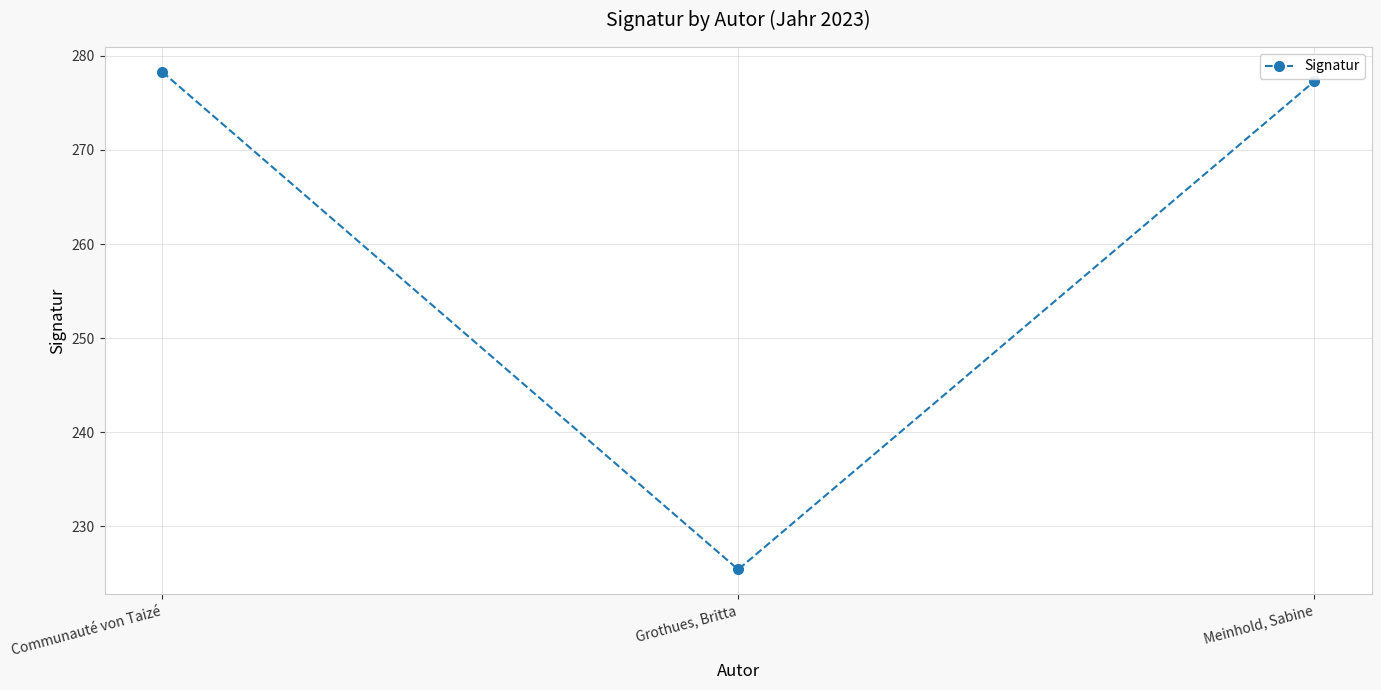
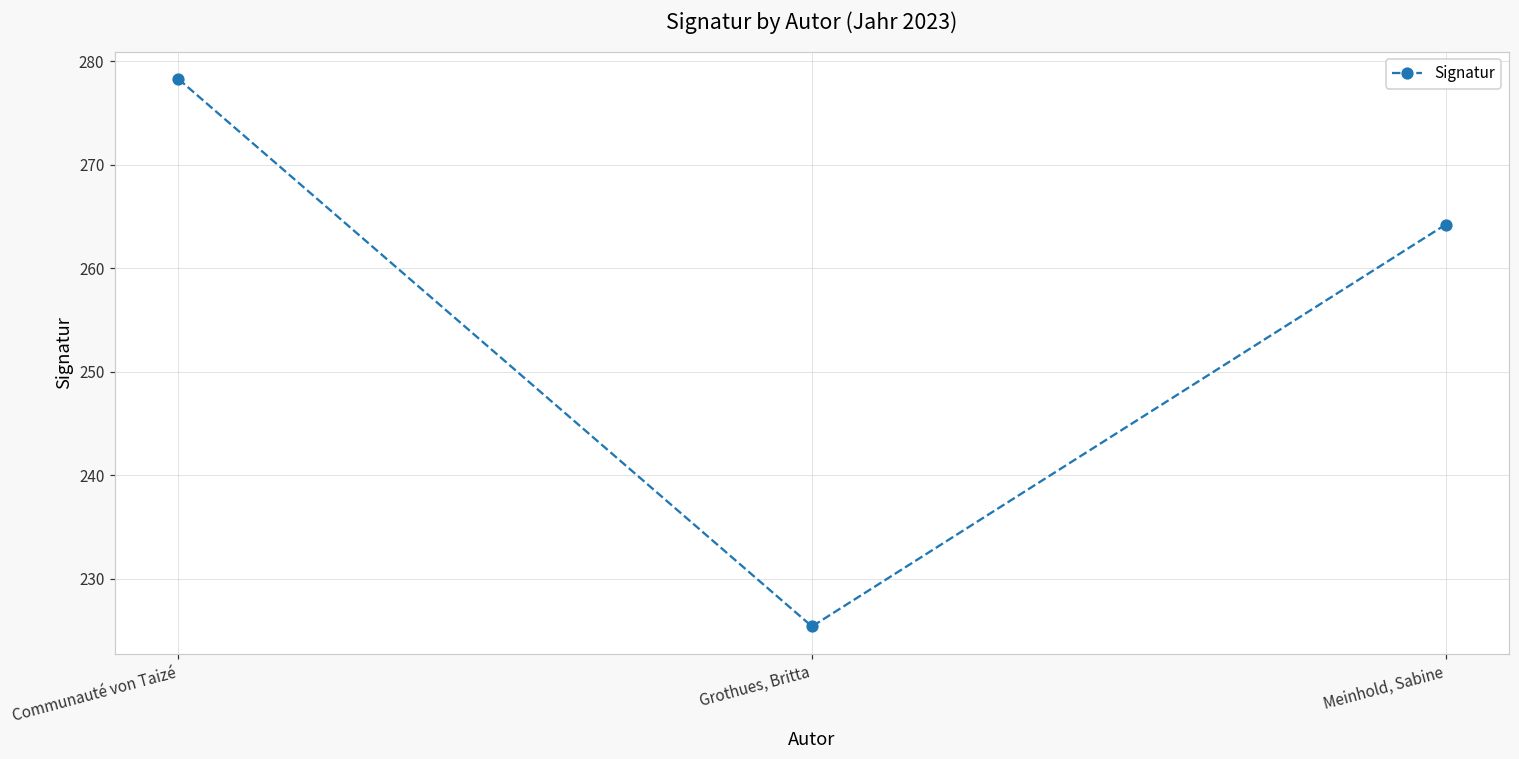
  {
    "Communauté von Taizé": 278,
    "Grothues, Britta": 225,
-   "Meinhold, Sabine": 277
+   "Meinhold, Sabine": 264
  }
